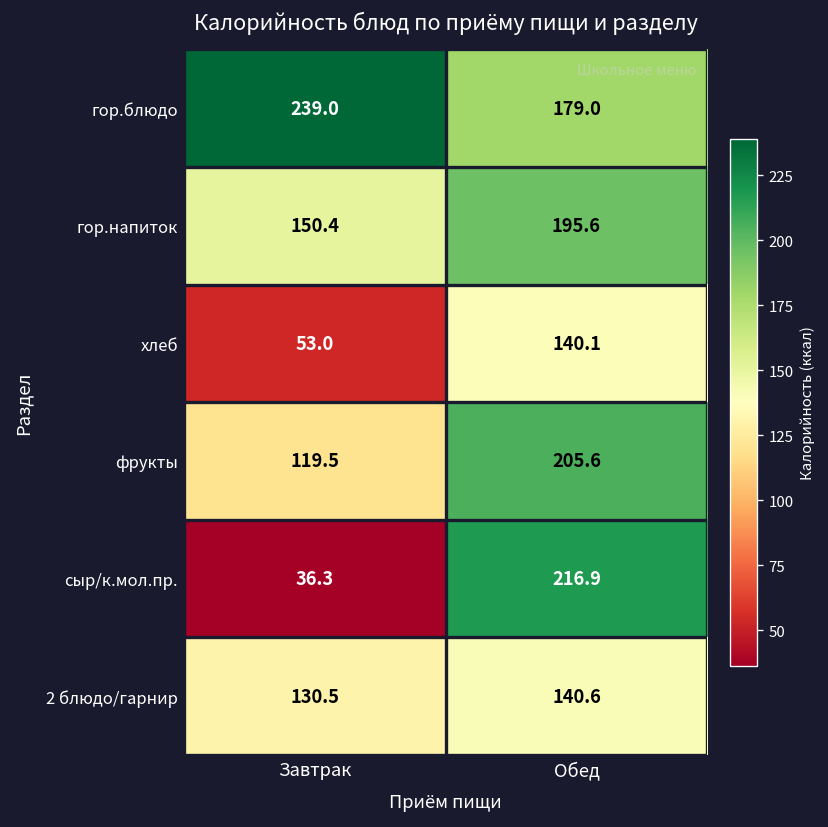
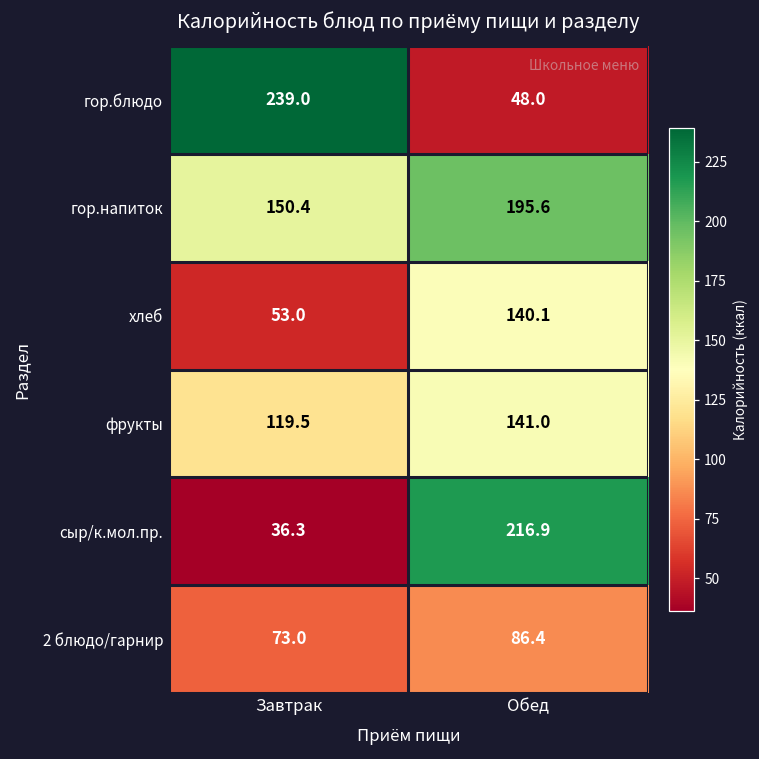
  {
    "гор.блюдо": {
      "Завтрак": 239.0,
-     "Обед": 179.0
+     "Обед": 48.0
    },
    "гор.напиток": {
      "Завтрак": 150.4,
      "Обед": 195.6
    },
    "хлеб": {
      "Завтрак": 53.0,
      "Обед": 140.1
    },
    "фрукты": {
      "Завтрак": 119.5,
-     "Обед": 205.6
+     "Обед": 141.0
    },
    "сыр/к.мол.пр.": {
      "Завтрак": 36.3,
      "Обед": 216.9
    },
    "2 блюдо/гарнир": {
-     "Завтрак": 130.5,
-     "Обед": 140.6
+     "Завтрак": 73.0,
+     "Обед": 86.4
    }
  }
